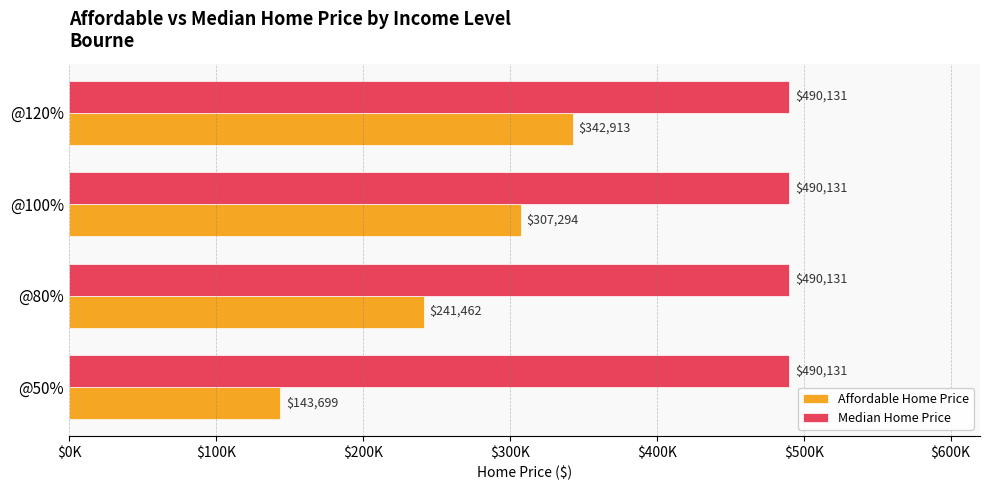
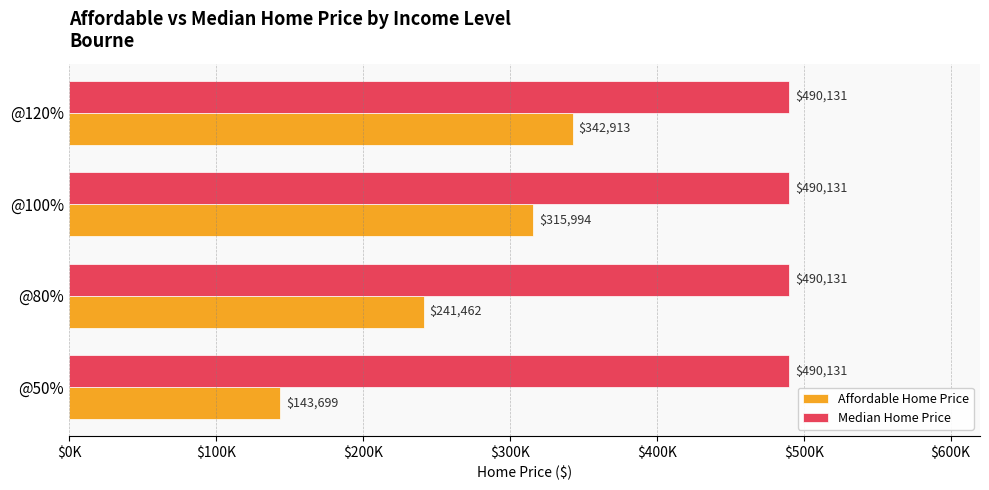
  {
    "Affordable Home Price": {
      "@120%": "$342,913",
-     "@100%": "$307,294",
+     "@100%": "$315,994",
      "@80%": "$241,462",
      "@50%": "$143,699"
    },
    "Median Home Price": {
      "@120%": "$490,131",
      "@100%": "$490,131",
      "@80%": "$490,131",
      "@50%": "$490,131"
    }
  }
